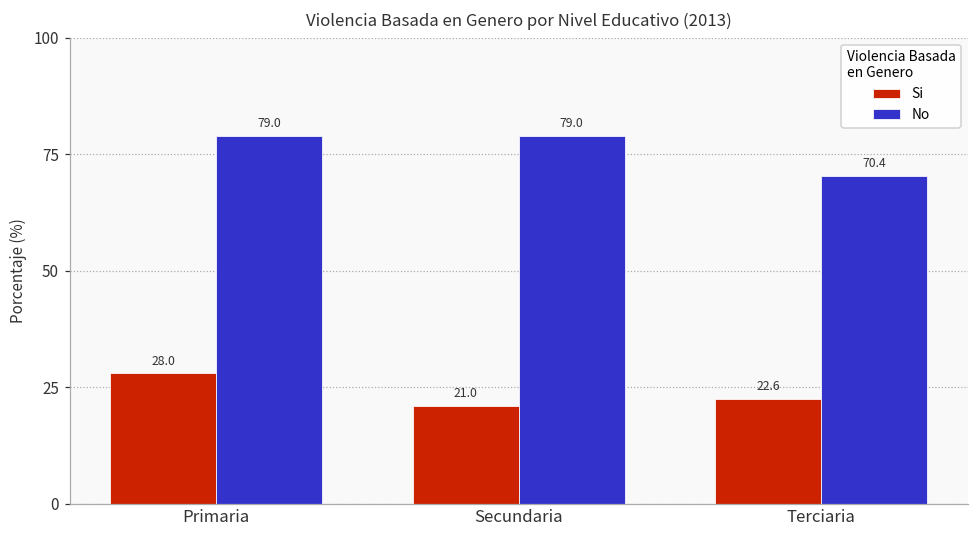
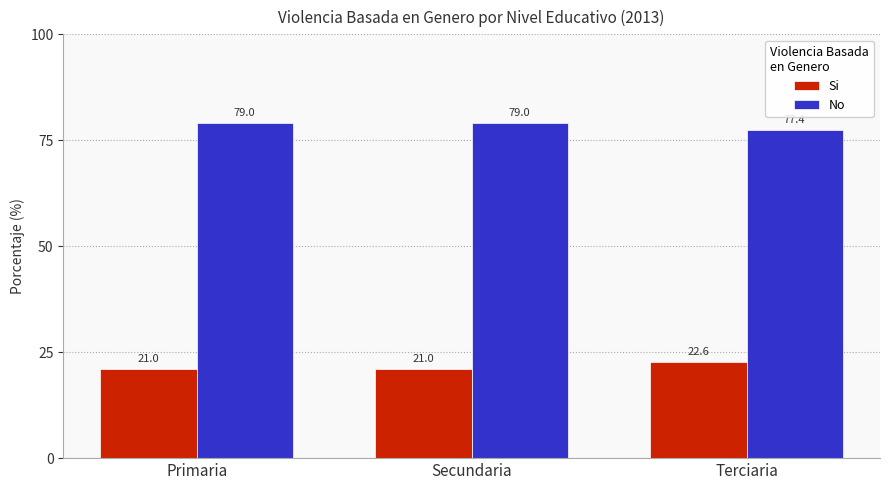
  {
    "Si": {
-     "Primaria": 28.0,
+     "Primaria": 21.0,
      "Secundaria": 21.0,
      "Terciaria": 22.6
    },
    "No": {
-     "Terciaria": 70
+     "Terciaria": 77
    }
  }
